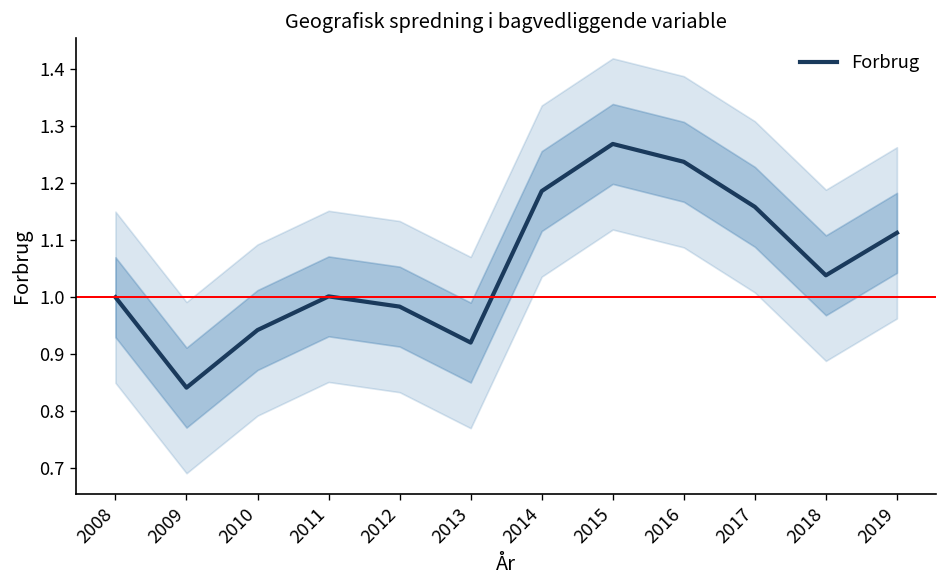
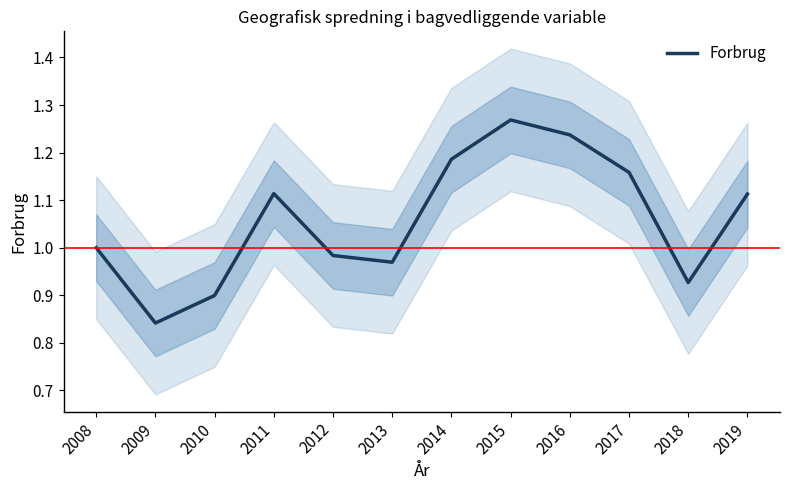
  {
    "Forbrug": {
      "2008": 1.00,
      "2009": 0.84,
-     "2010": 0.94,
-     "2011": 1.00,
+     "2010": 0.90,
+     "2011": 1.11,
      "2012": 0.98,
-     "2013": 0.92,
+     "2013": 0.97,
      "2014": 1.19,
      "2015": 1.27,
      "2016": 1.24,
      "2017": 1.16,
-     "2018": 1.04,
+     "2018": 0.93,
      "2019": 1.11
    }
  }
